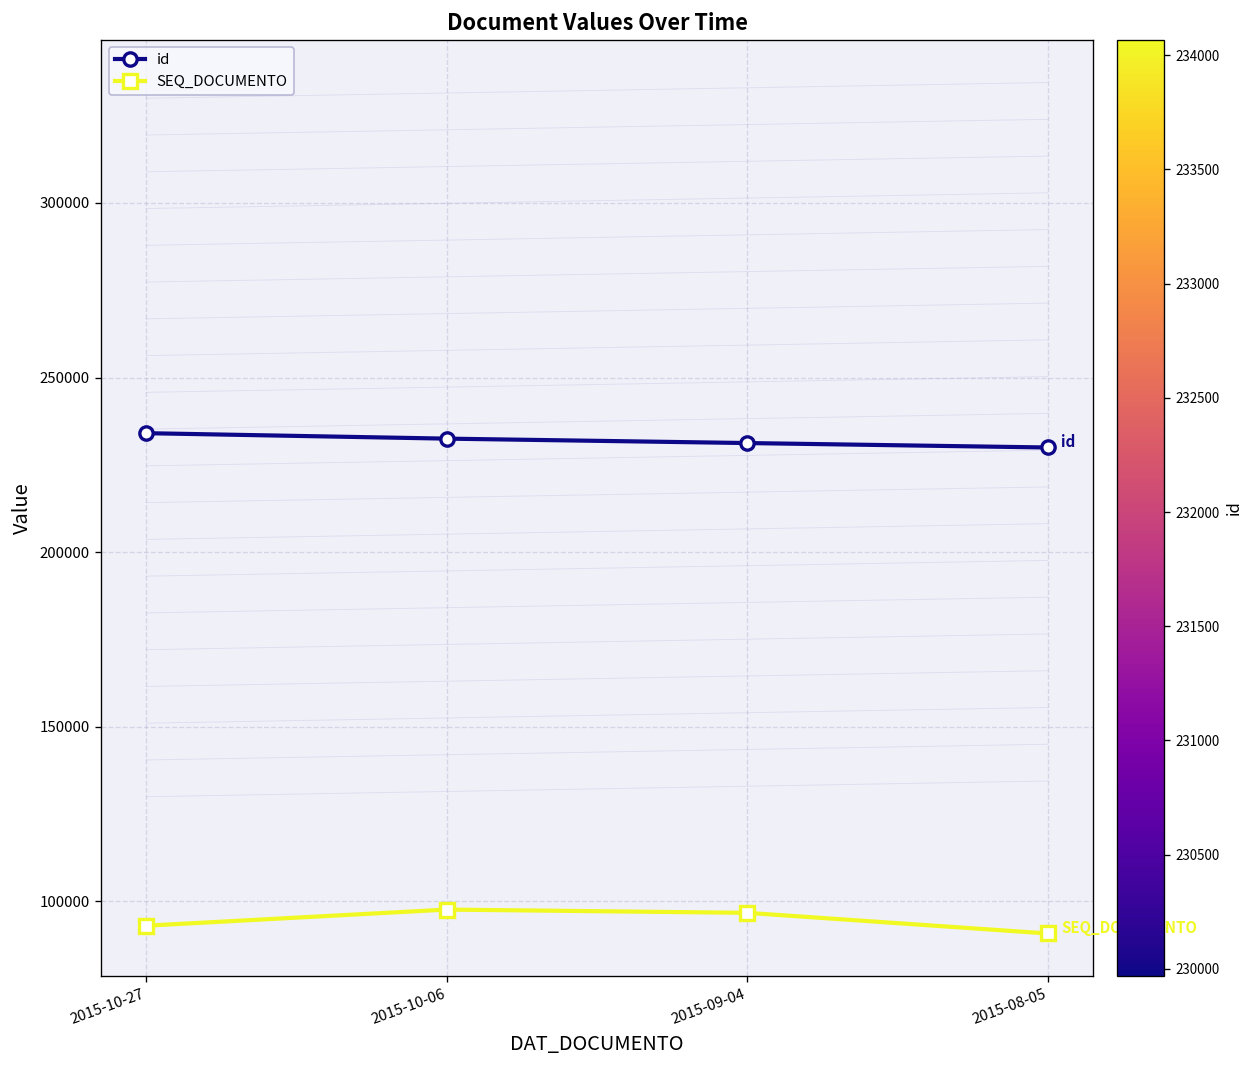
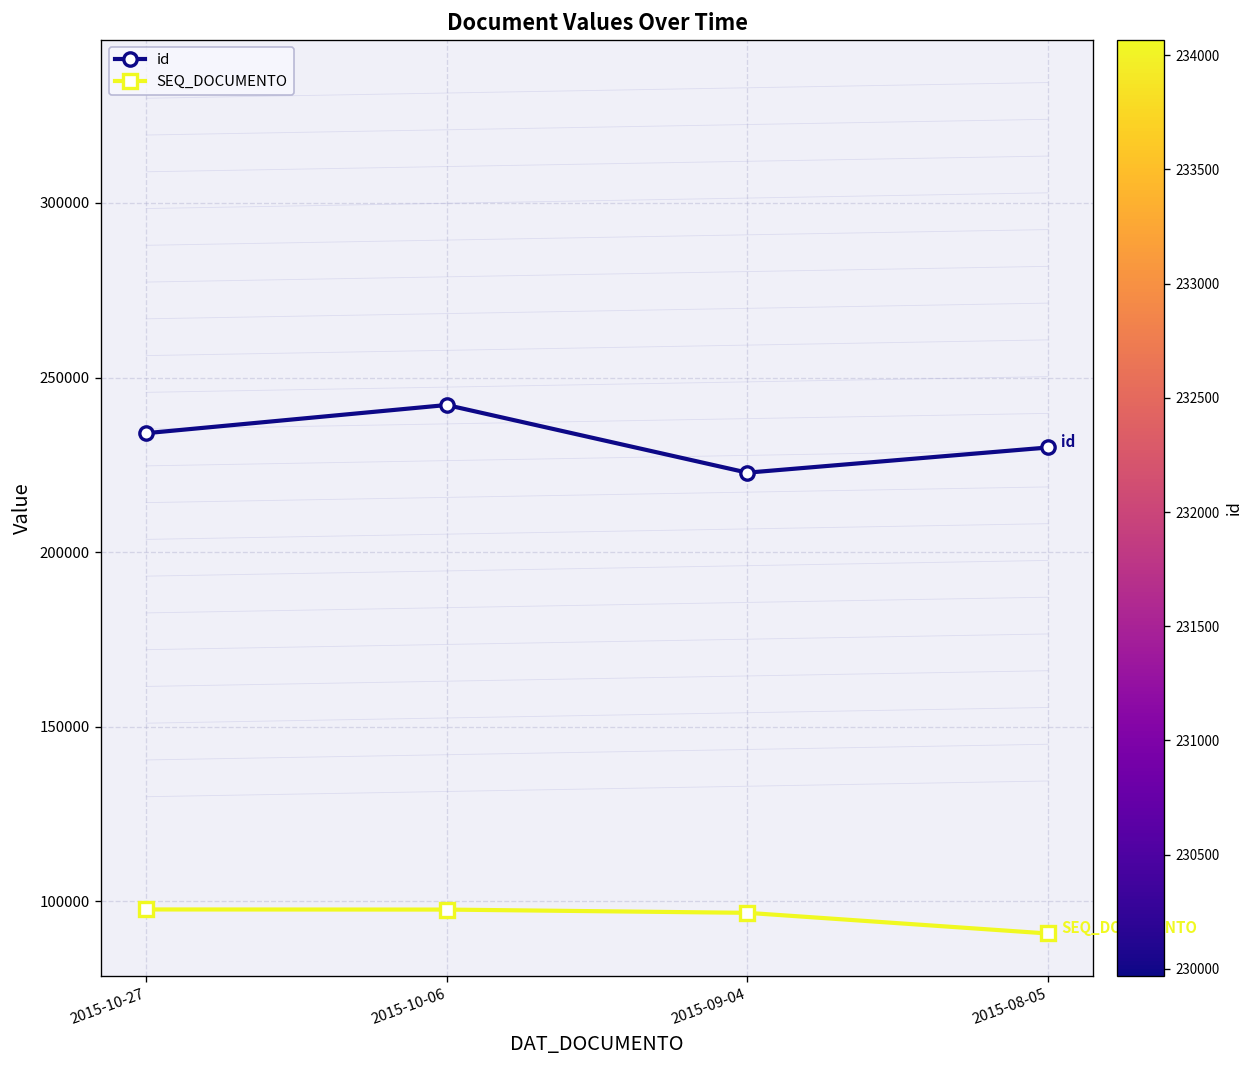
  {
    "id": {
      "2015-10-27": 234000,
-     "2015-10-06": 233000,
-     "2015-09-04": 231000
+     "2015-10-06": 242000,
+     "2015-09-04": 223000
    },
    "SEQ_DOCUMENTO": {
-     "2015-10-27": 93000,
+     "2015-10-27": 98000,
      "2015-10-06": 98000,
      "2015-09-04": 97000,
      "2015-08-05": 91000
    }
  }
